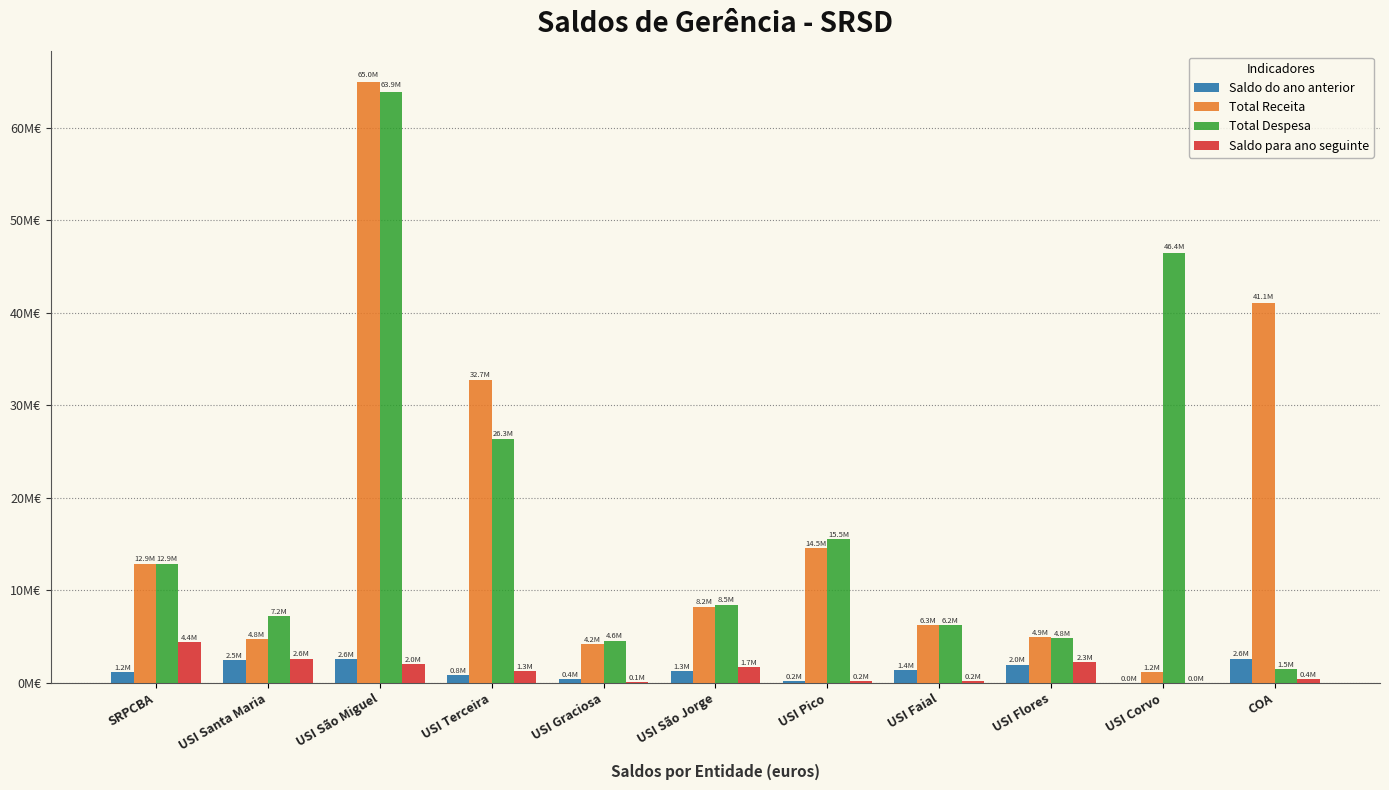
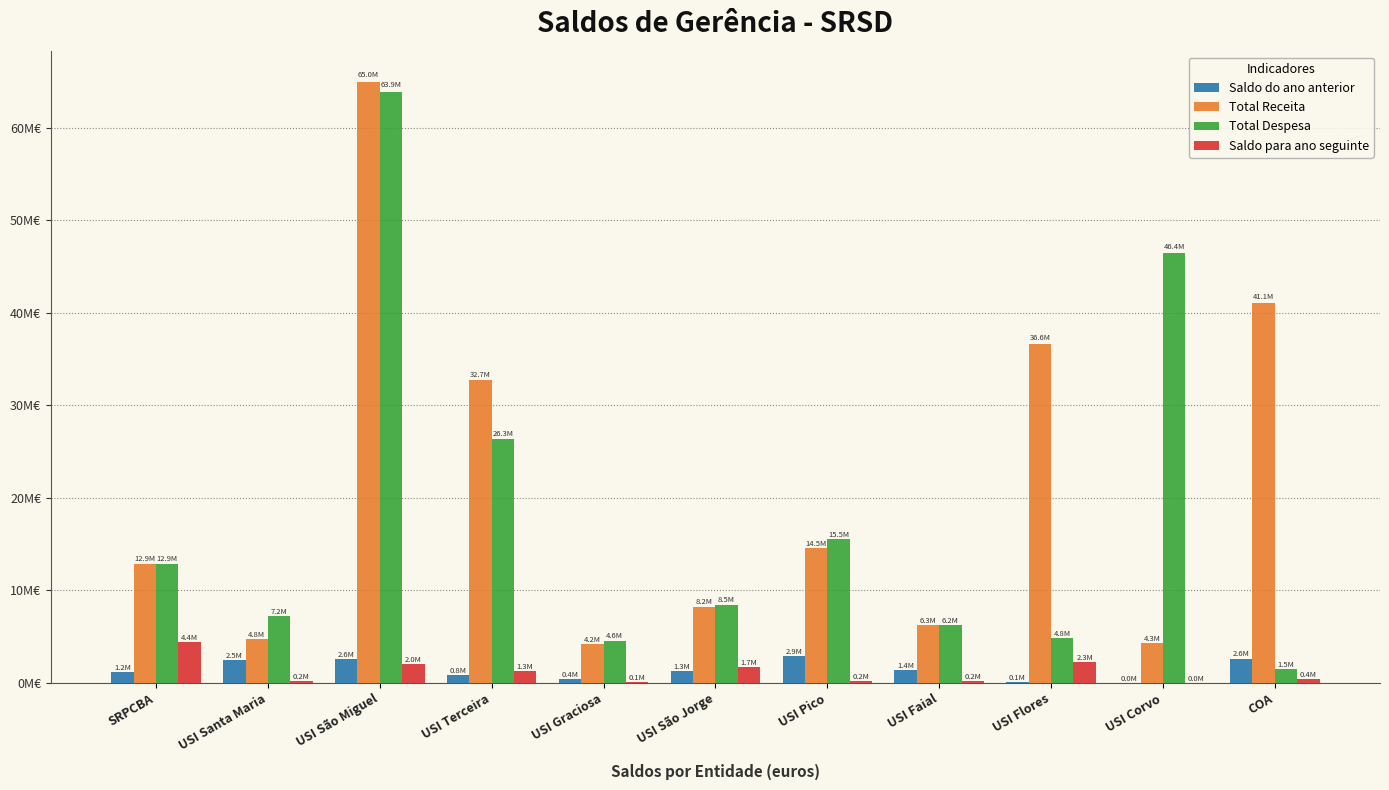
  {
    "Saldo do ano anterior": {
      "SRPCBA": "1.2M",
      "USI Santa Maria": "2.5M",
      "USI São Miguel": "2.6M",
      "USI Terceira": "0.8M",
      "USI Graciosa": "0.4M",
      "USI São Jorge": "1.3M",
-     "USI Pico": "0.2M",
+     "USI Pico": "2.9M",
      "USI Faial": "1.4M",
-     "USI Flores": "2.0M",
+     "USI Flores": "0.1M",
      "COA": "2.6M"
    },
    "Total Receita": {
      "SRPCBA": "12.9M",
      "USI Santa Maria": "4.8M",
      "USI São Miguel": "65.0M",
      "USI Terceira": "32.7M",
      "USI Graciosa": "4.2M",
      "USI São Jorge": "8.2M",
      "USI Pico": "14.5M",
      "USI Faial": "6.3M",
-     "USI Flores": "4.9M",
-     "USI Corvo": "1.2M",
+     "USI Flores": "36.6M",
+     "USI Corvo": "4.3M",
      "COA": "41.1M"
    },
    "Total Despesa": {
      "SRPCBA": "12.9M",
      "USI Santa Maria": "7.2M",
      "USI São Miguel": "63.9M",
      "USI Terceira": "26.3M",
      "USI Graciosa": "4.6M",
      "USI São Jorge": "8.5M",
      "USI Pico": "15.5M",
      "USI Faial": "6.2M",
      "USI Flores": "4.8M",
      "USI Corvo": "46.4M",
      "COA": "1.5M"
    },
    "Saldo para ano seguinte": {
      "SRPCBA": "4.4M",
-     "USI Santa Maria": "2.6M",
+     "USI Santa Maria": "0.2M",
      "USI São Miguel": "2.0M",
      "USI Terceira": "1.3M",
      "USI Graciosa": "0.1M",
      "USI São Jorge": "1.7M",
      "USI Pico": "0.2M",
      "USI Faial": "0.2M",
      "USI Flores": "2.3M",
      "COA": "0.4M"
    }
  }
